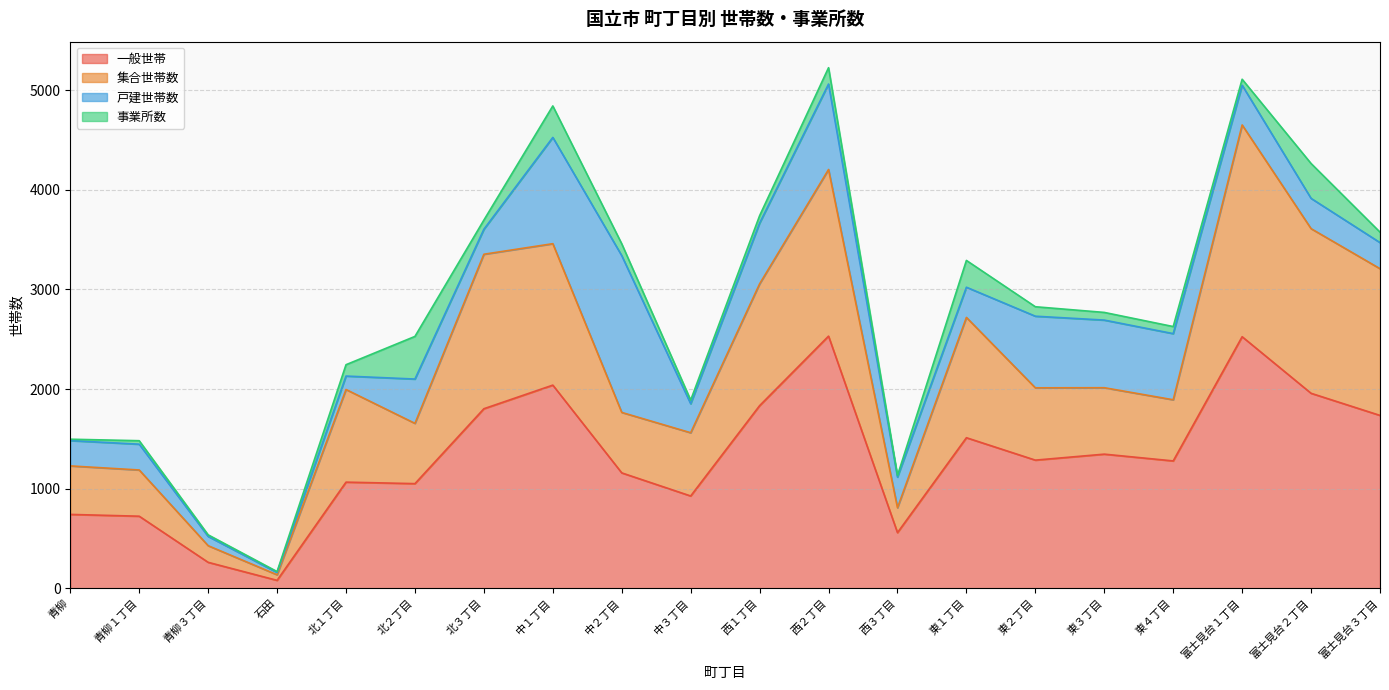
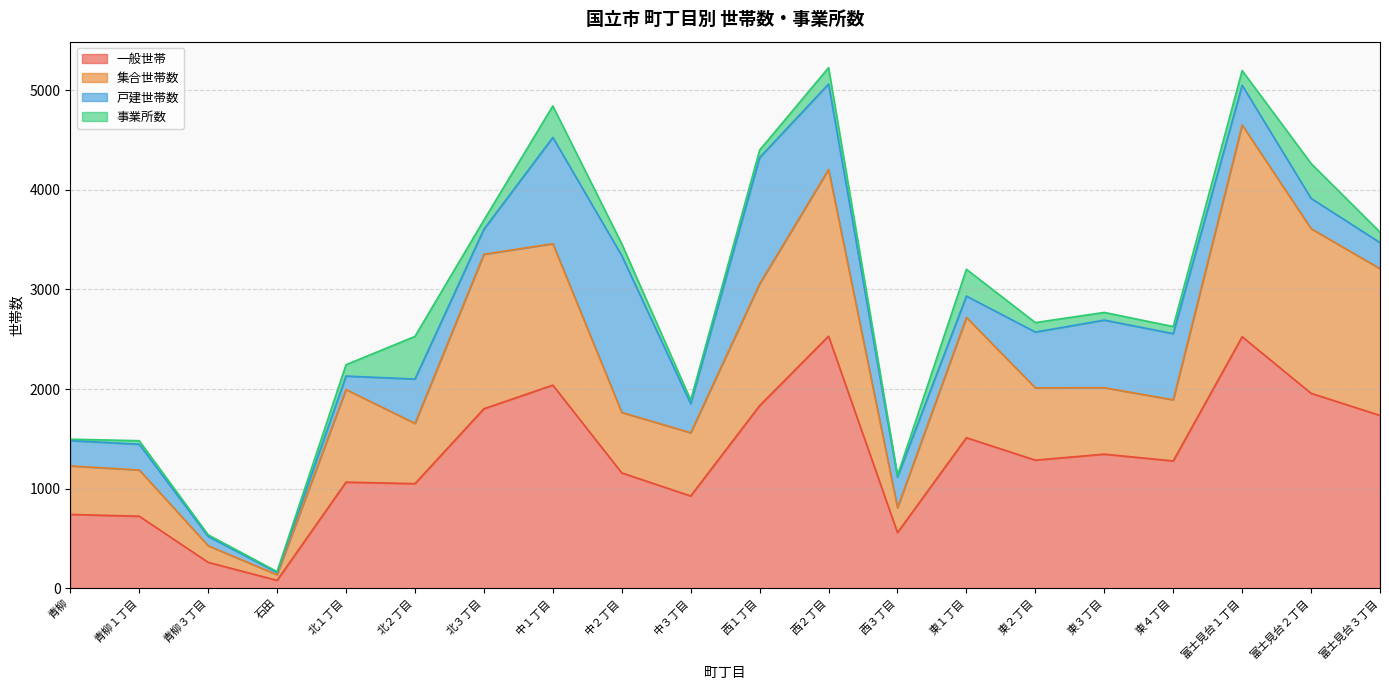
  {
    "戸建世帯数": {
      "青柳１丁目": 300,
      "北１丁目": 100,
      "北２丁目": 400,
      "北３丁目": 300,
      "中１丁目": 1100,
      "中２丁目": 1600,
      "中３丁目": 300,
-     "西１丁目": 600,
+     "西１丁目": 1300,
      "西２丁目": 900,
-     "東１丁目": 300,
-     "東２丁目": 700,
+     "東１丁目": 200,
+     "東２丁目": 600,
      "東３丁目": 700,
      "東４丁目": 700,
      "富士見台１丁目": 400,
      "富士見台２丁目": 300,
      "富士見台３丁目": 300
    },
    "事業所数": {
      "青柳１丁目": 0,
      "北１丁目": 100,
      "北２丁目": 400,
      "北３丁目": 100,
      "中１丁目": 300,
      "中２丁目": 100,
      "中３丁目": 0,
      "西１丁目": 100,
      "西２丁目": 200,
      "東１丁目": 300,
      "東２丁目": 100,
      "東３丁目": 100,
      "東４丁目": 100,
-     "富士見台１丁目": 60,
+     "富士見台１丁目": 150,
      "富士見台２丁目": 400,
      "富士見台３丁目": 100
    }
  }
